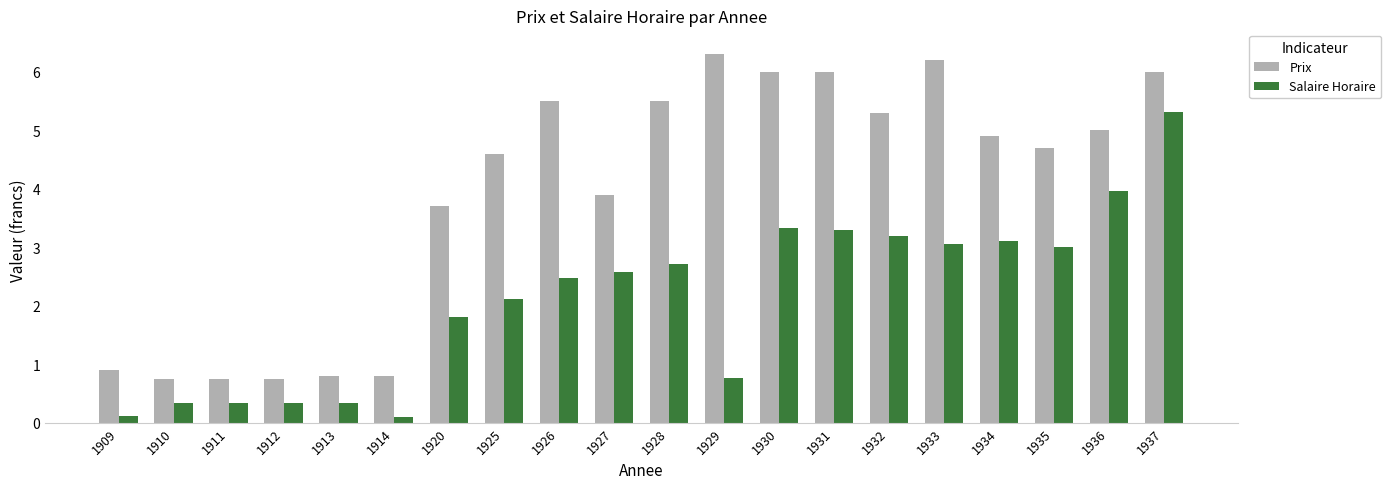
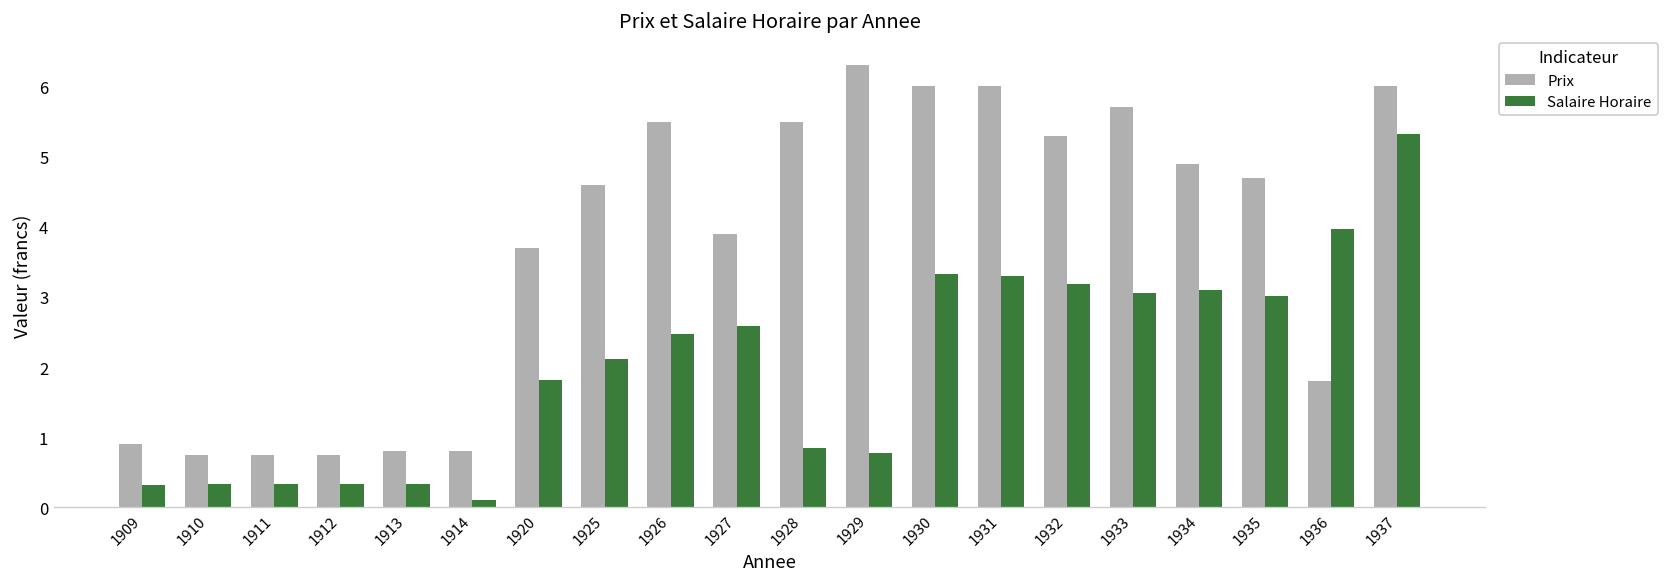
  {
    "Prix": {
      "1909": 0.9,
      "1910": 0.8,
      "1911": 0.8,
      "1912": 0.8,
      "1913": 0.8,
      "1914": 0.8,
      "1920": 3.7,
      "1925": 4.6,
      "1926": 5.5,
      "1927": 3.9,
      "1928": 5.5,
      "1929": 6.3,
      "1930": 6.0,
      "1931": 6.0,
      "1932": 5.3,
-     "1933": 6.2,
+     "1933": 5.7,
      "1934": 4.9,
      "1935": 4.7,
-     "1936": 5.0,
+     "1936": 1.8,
      "1937": 6.0
    },
    "Salaire Horaire": {
-     "1909": 0.1,
+     "1909": 0.3,
      "1910": 0.3,
      "1911": 0.3,
      "1912": 0.3,
      "1913": 0.3,
      "1914": 0.1,
      "1920": 1.8,
      "1925": 2.1,
      "1926": 2.5,
      "1927": 2.6,
-     "1928": 2.7,
+     "1928": 0.8,
      "1929": 0.8,
      "1930": 3.3,
      "1931": 3.3,
      "1932": 3.2,
      "1933": 3.1,
      "1934": 3.1,
      "1935": 3.0,
      "1936": 4.0,
      "1937": 5.3
    }
  }
